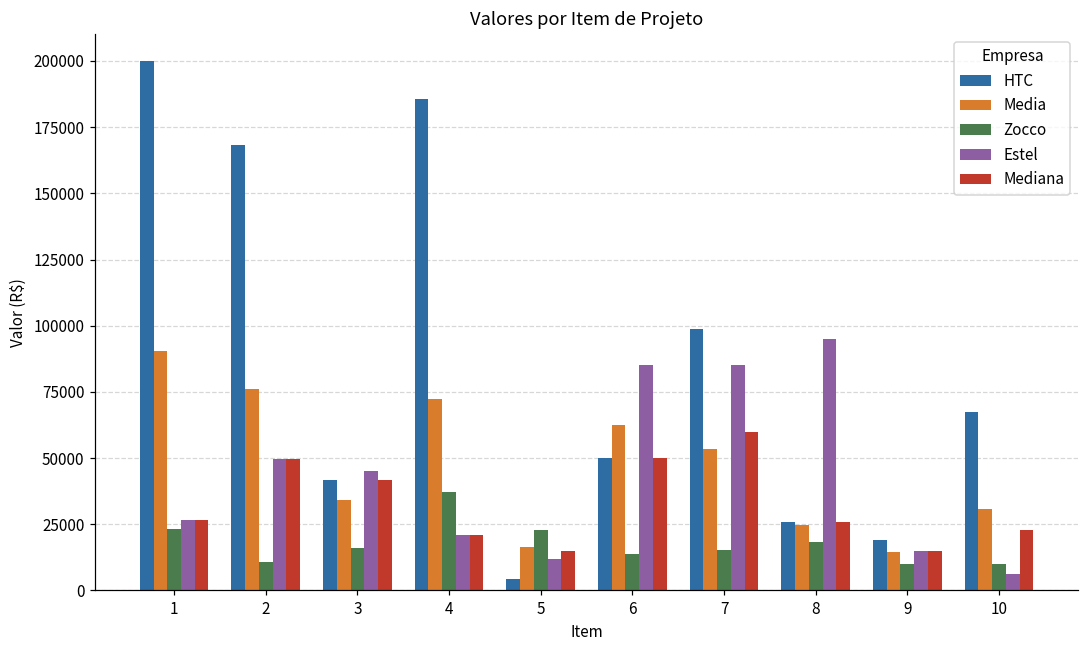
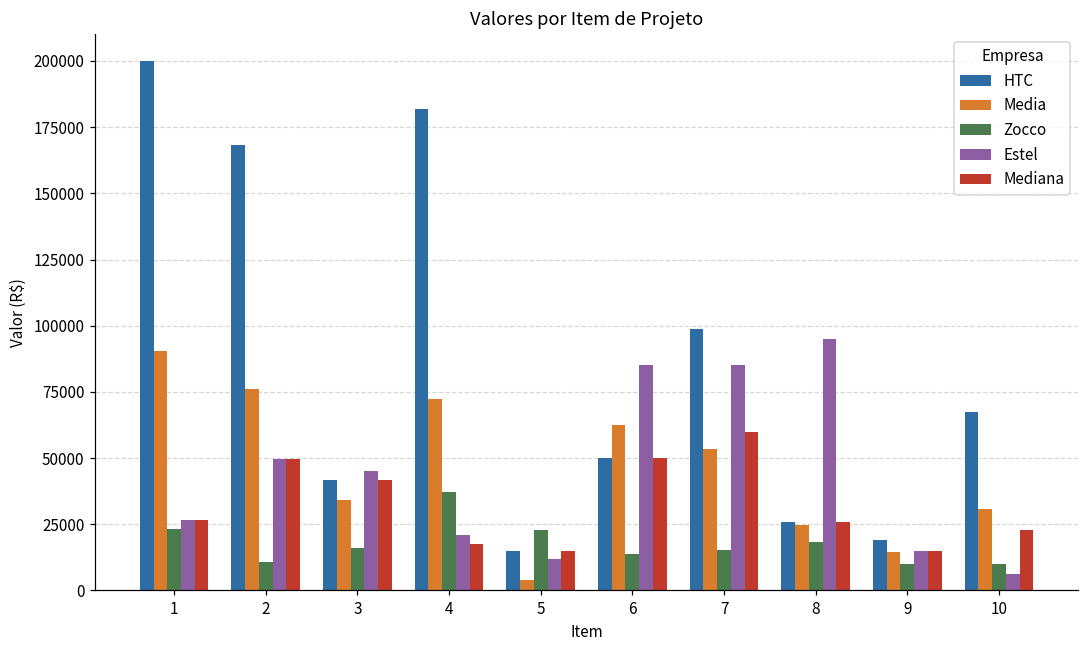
  {
    "HTC": {
      "1": 200000,
      "2": 168000,
      "3": 42000,
-     "4": 186000,
-     "5": 4000,
+     "4": 182000,
+     "5": 15000,
      "6": 50000,
      "7": 99000,
      "8": 26000,
      "9": 19000,
      "10": 67000
    },
    "Media": {
      "1": 90000,
      "2": 76000,
      "3": 34000,
      "4": 72000,
-     "5": 17000,
+     "5": 4000,
      "6": 63000,
      "7": 53000,
      "8": 25000,
      "9": 15000,
      "10": 31000
    },
    "Zocco": {
      "1": 23000,
      "2": 11000,
      "3": 16000,
      "4": 37000,
      "5": 23000,
      "6": 14000,
      "7": 15000,
      "8": 18000,
      "9": 10000,
      "10": 10000
    },
    "Estel": {
      "1": 27000,
      "2": 50000,
      "3": 45000,
      "4": 21000,
      "5": 12000,
      "6": 85000,
      "7": 85000,
      "8": 95000,
      "9": 15000,
      "10": 6000
    },
    "Mediana": {
      "1": 27000,
      "2": 50000,
      "3": 42000,
-     "4": 21000,
+     "4": 18000,
      "5": 15000,
      "6": 50000,
      "7": 60000,
      "8": 26000,
      "9": 15000,
      "10": 23000
    }
  }
